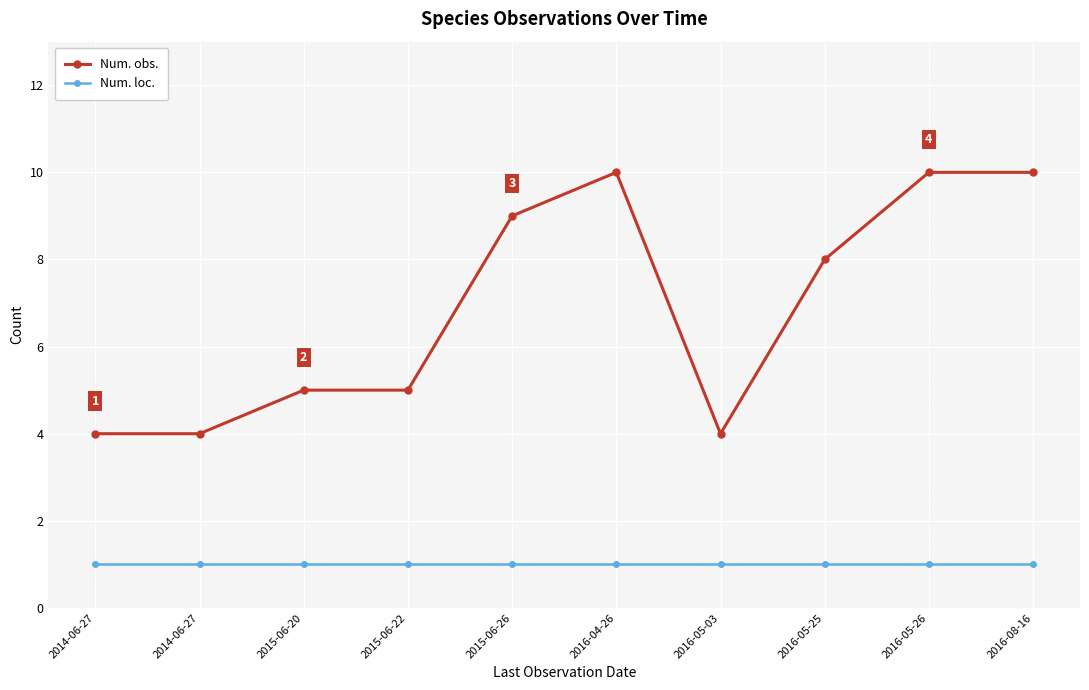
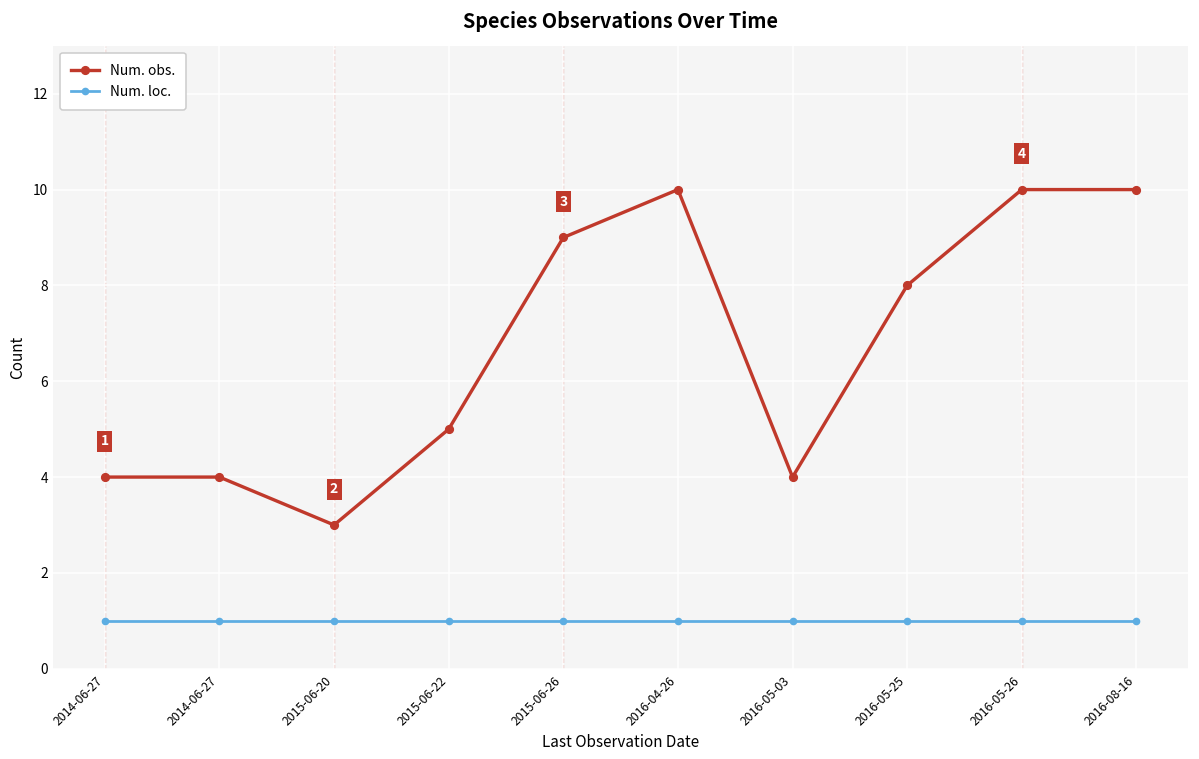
  {
    "Num. obs.": {
-     "2015-06-20": 5,
+     "2015-06-20": 3,
      "2015-06-22": 5,
      "2015-06-26": 9,
      "2016-04-26": 10,
      "2016-05-03": 4,
      "2016-05-25": 8,
      "2016-05-26": 10,
      "2016-08-16": 10
    },
    "Num. loc.": {
      "2015-06-20": 1,
      "2015-06-22": 1,
      "2015-06-26": 1,
      "2016-04-26": 1,
      "2016-05-03": 1,
      "2016-05-25": 1,
      "2016-05-26": 1,
      "2016-08-16": 1
    }
  }
